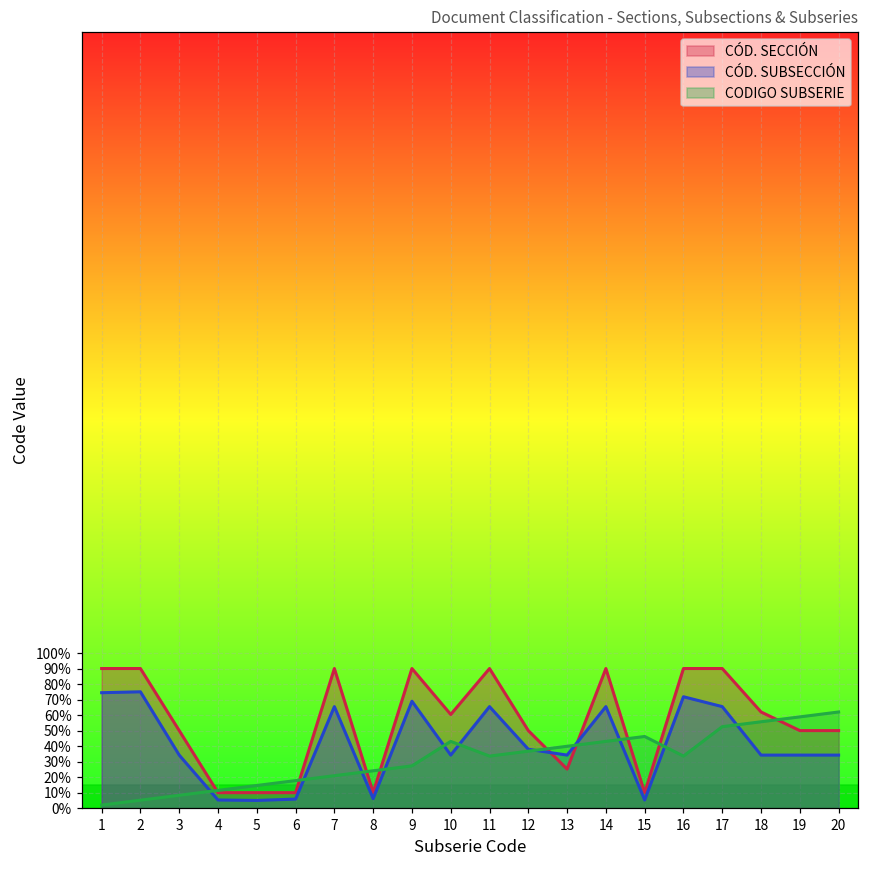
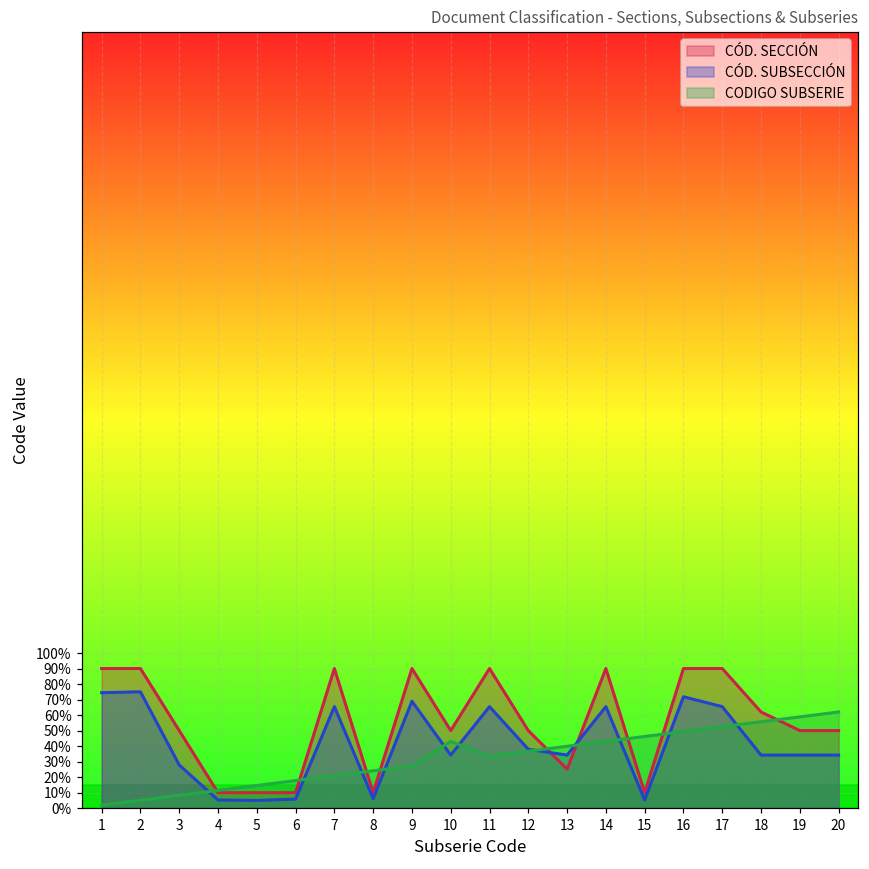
  {
    "CÓD. SECCIÓN": {
      "1": "90%",
      "2": "90%",
      "3": "50%",
      "7": "90%",
      "9": "90%",
-     "10": "60%",
+     "10": "50%",
      "11": "90%",
      "12": "50%",
      "13": "25%",
      "14": "90%",
      "16": "90%",
      "17": "90%",
      "18": "62%",
      "19": "50%",
      "20": "50%"
    },
    "CÓD. SUBSECCIÓN": {
      "1": "74%",
      "2": "75%",
-     "3": "34%",
+     "3": "28%",
      "7": "65%",
      "9": "69%",
      "10": "34%",
      "11": "65%",
      "13": "34%",
      "14": "65%",
      "16": "72%",
      "17": "65%",
      "18": "34%",
      "19": "34%",
      "20": "34%"
    },
    "CODIGO SUBSERIE": {
      "6": "18%",
      "7": "21%",
      "8": "24%",
      "9": "27%",
      "10": "43%",
      "11": "34%",
      "13": "40%",
      "14": "43%",
      "15": "46%",
-     "16": "34%",
+     "16": "49%",
      "17": "53%",
      "18": "56%",
      "19": "59%",
      "20": "62%"
    }
  }
